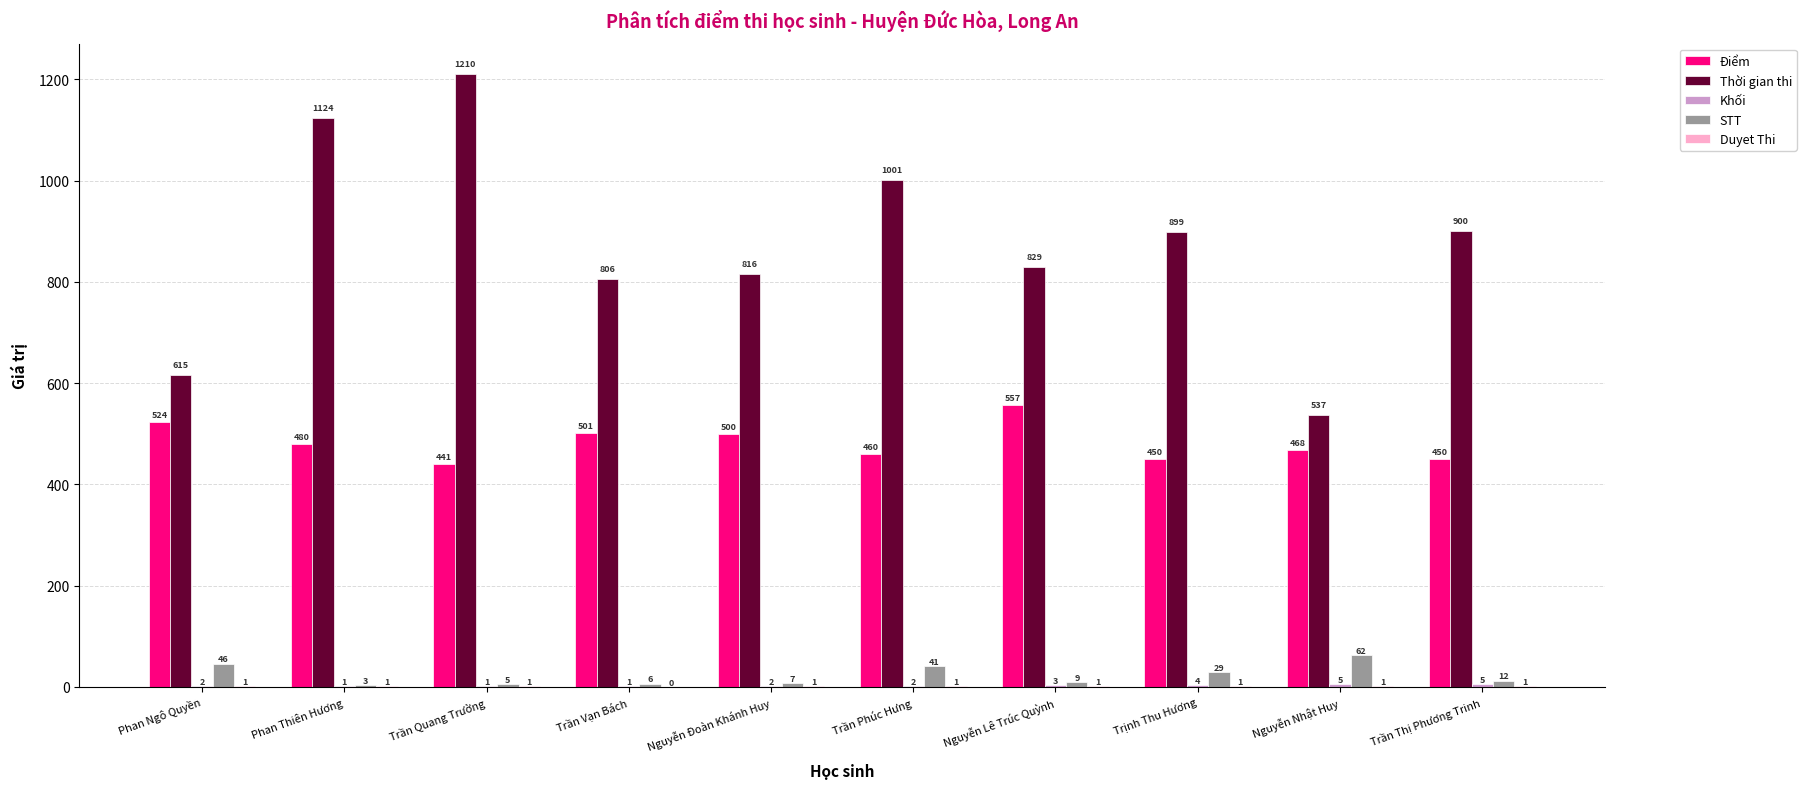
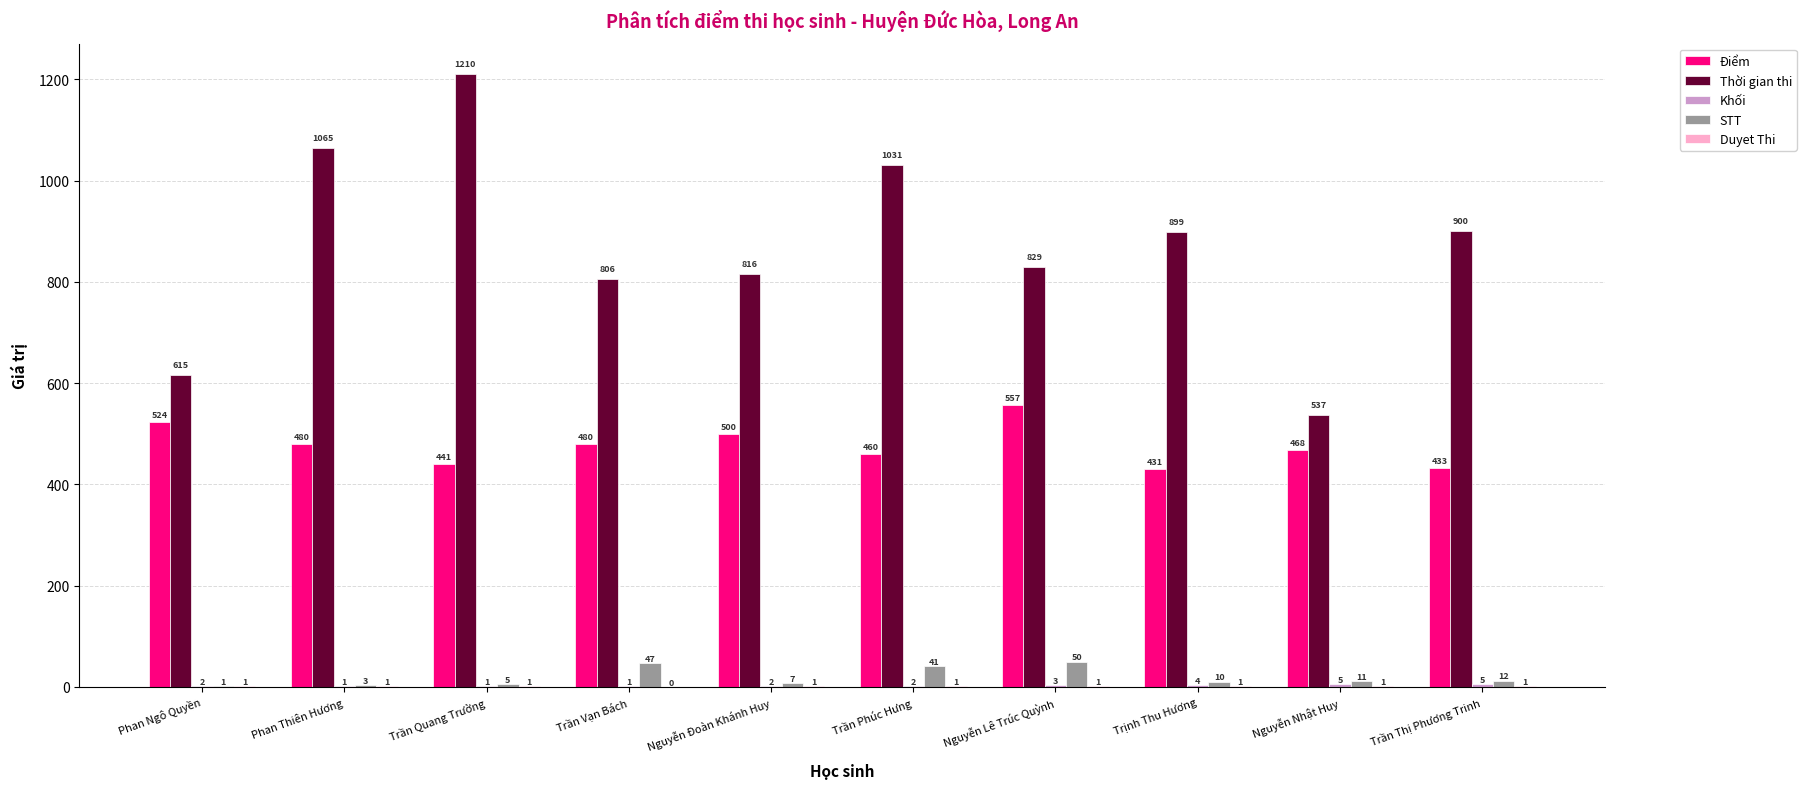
  {
    "Điểm": {
      "Phan Ngô Quyền": 524,
      "Phan Thiên Hương": 480,
      "Trần Quang Trường": 441,
-     "Trần Vạn Bách": 501,
+     "Trần Vạn Bách": 480,
      "Nguyễn Đoàn Khánh Huy": 500,
      "Trần Phúc Hưng": 460,
      "Nguyễn Lê Trúc Quỳnh": 557,
-     "Trịnh Thu Hương": 450,
+     "Trịnh Thu Hương": 431,
      "Nguyễn Nhật Huy": 468,
-     "Trần Thị Phương Trinh": 450
+     "Trần Thị Phương Trinh": 433
    },
    "Thời gian thi": {
      "Phan Ngô Quyền": 615,
-     "Phan Thiên Hương": 1124,
+     "Phan Thiên Hương": 1065,
      "Trần Quang Trường": 1210,
      "Trần Vạn Bách": 806,
      "Nguyễn Đoàn Khánh Huy": 816,
-     "Trần Phúc Hưng": 1001,
+     "Trần Phúc Hưng": 1031,
      "Nguyễn Lê Trúc Quỳnh": 829,
      "Trịnh Thu Hương": 899,
      "Nguyễn Nhật Huy": 537,
      "Trần Thị Phương Trinh": 900
    },
    "STT": {
-     "Phan Ngô Quyền": 46,
+     "Phan Ngô Quyền": 1,
      "Phan Thiên Hương": 3,
      "Trần Quang Trường": 5,
-     "Trần Vạn Bách": 6,
+     "Trần Vạn Bách": 47,
      "Nguyễn Đoàn Khánh Huy": 7,
      "Trần Phúc Hưng": 41,
-     "Nguyễn Lê Trúc Quỳnh": 9,
-     "Trịnh Thu Hương": 29,
-     "Nguyễn Nhật Huy": 62,
+     "Nguyễn Lê Trúc Quỳnh": 50,
+     "Trịnh Thu Hương": 10,
+     "Nguyễn Nhật Huy": 11,
      "Trần Thị Phương Trinh": 12
    }
  }
